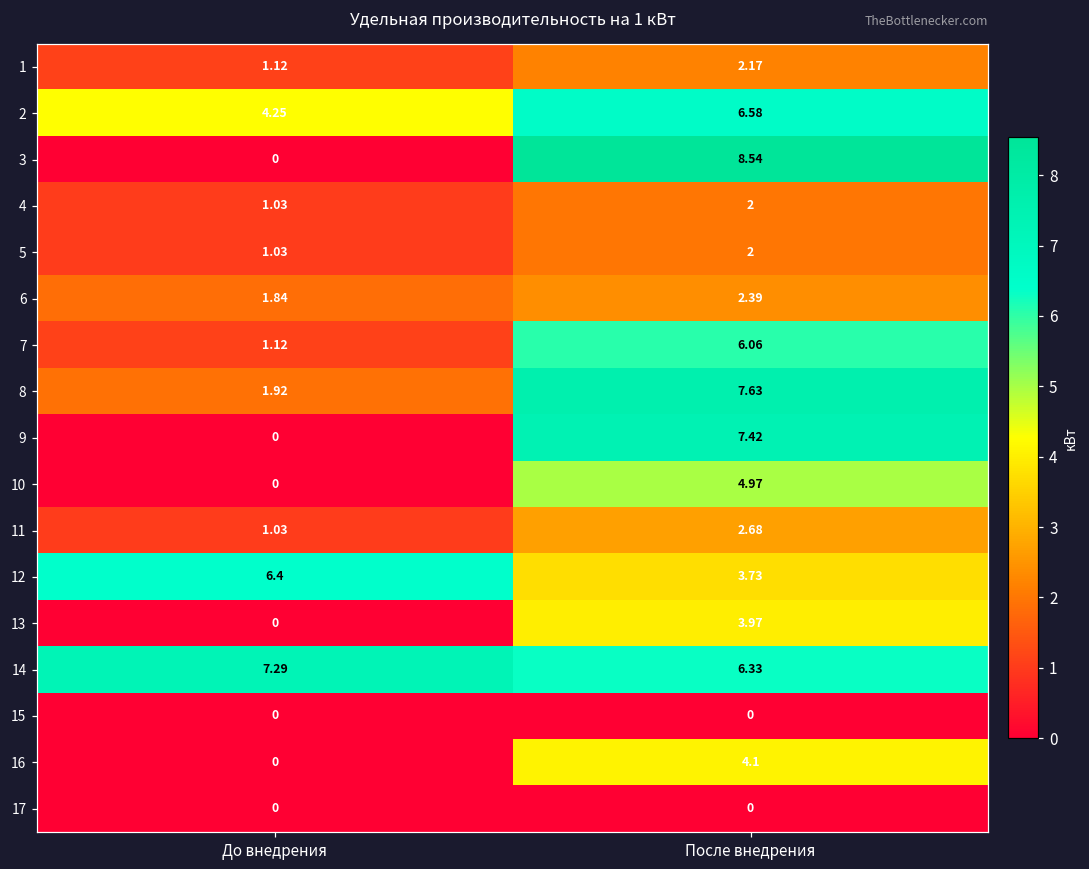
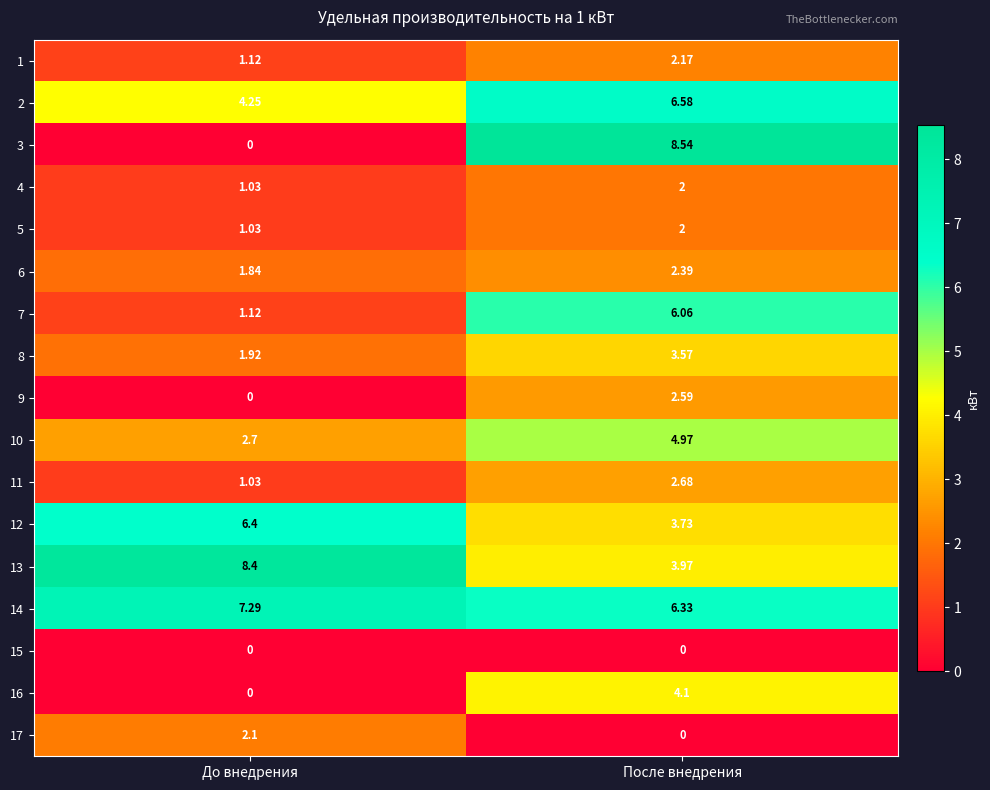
  {
    "1": {
      "До внедрения": 1.12,
      "После внедрения": 2.17
    },
    "2": {
      "До внедрения": 4.25,
      "После внедрения": 6.58
    },
    "3": {
      "До внедрения": 0,
      "После внедрения": 8.54
    },
    "4": {
      "До внедрения": 1.03,
      "После внедрения": 2
    },
    "5": {
      "До внедрения": 1.03,
      "После внедрения": 2
    },
    "6": {
      "До внедрения": 1.84,
      "После внедрения": 2.39
    },
    "7": {
      "До внедрения": 1.12,
      "После внедрения": 6.06
    },
    "8": {
      "До внедрения": 1.92,
-     "После внедрения": 7.63
+     "После внедрения": 3.57
    },
    "9": {
      "До внедрения": 0,
-     "После внедрения": 7.42
+     "После внедрения": 2.59
    },
    "10": {
-     "До внедрения": 0,
+     "До внедрения": 2.7,
      "После внедрения": 4.97
    },
    "11": {
      "До внедрения": 1.03,
      "После внедрения": 2.68
    },
    "12": {
      "До внедрения": 6.4,
      "После внедрения": 3.73
    },
    "13": {
-     "До внедрения": 0,
+     "До внедрения": 8.4,
      "После внедрения": 3.97
    },
    "14": {
      "До внедрения": 7.29,
      "После внедрения": 6.33
    },
    "15": {
      "До внедрения": 0,
      "После внедрения": 0
    },
    "16": {
      "До внедрения": 0,
      "После внедрения": 4.1
    },
    "17": {
-     "До внедрения": 0,
+     "До внедрения": 2.1,
      "После внедрения": 0
    }
  }
